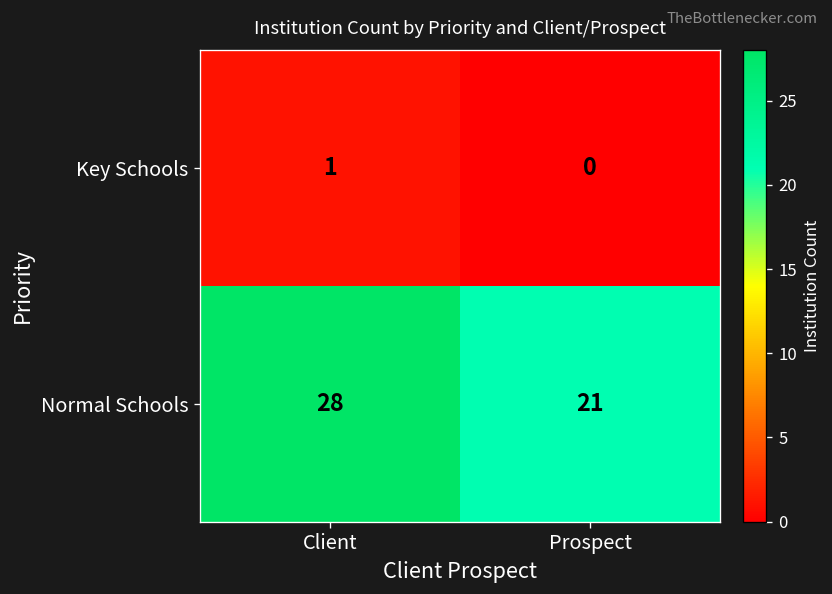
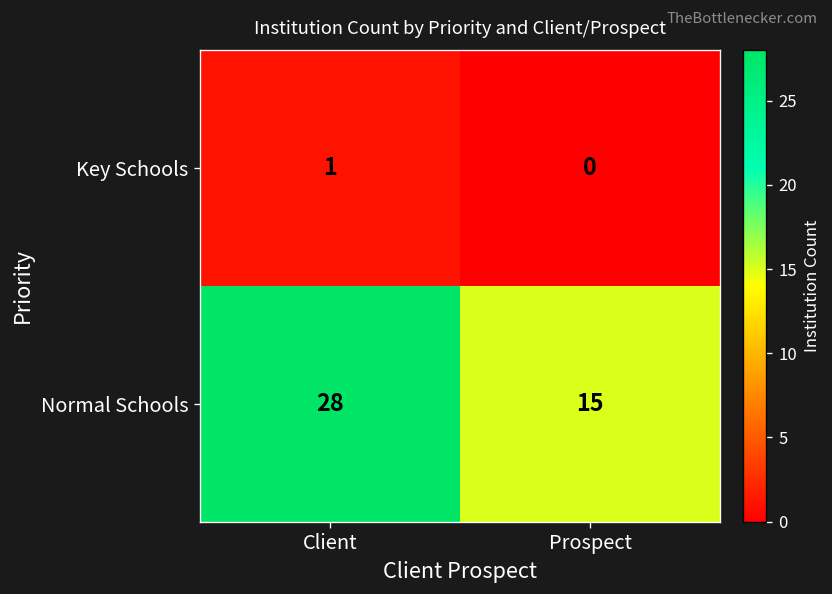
  {
    "Key Schools": {
      "Client": 1,
      "Prospect": 0
    },
    "Normal Schools": {
      "Client": 28,
-     "Prospect": 21
+     "Prospect": 15
    }
  }
